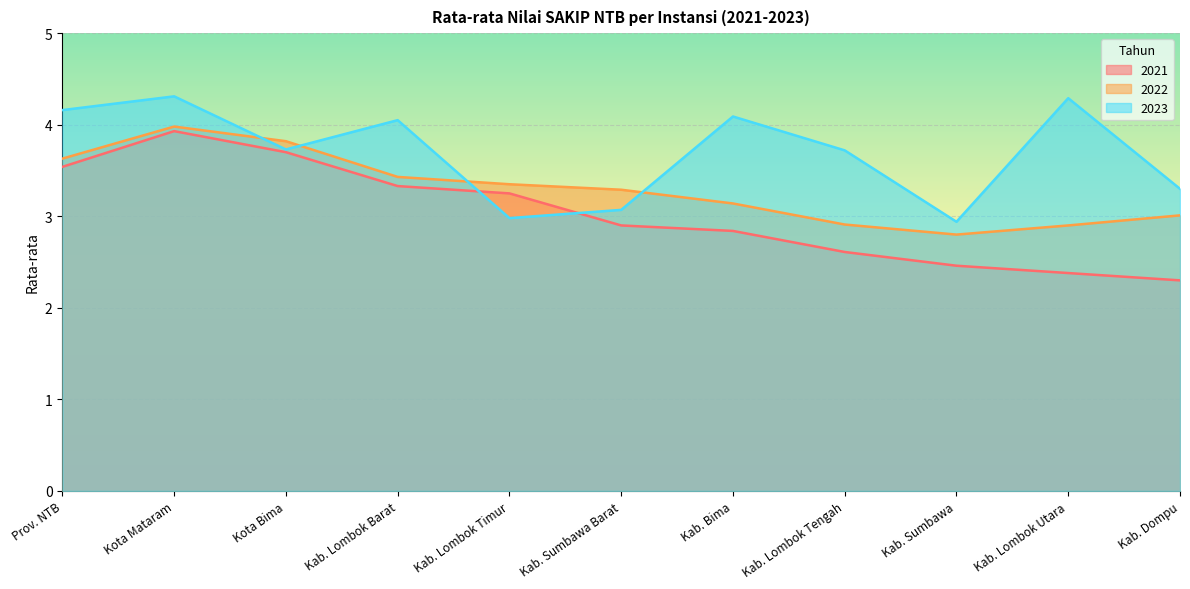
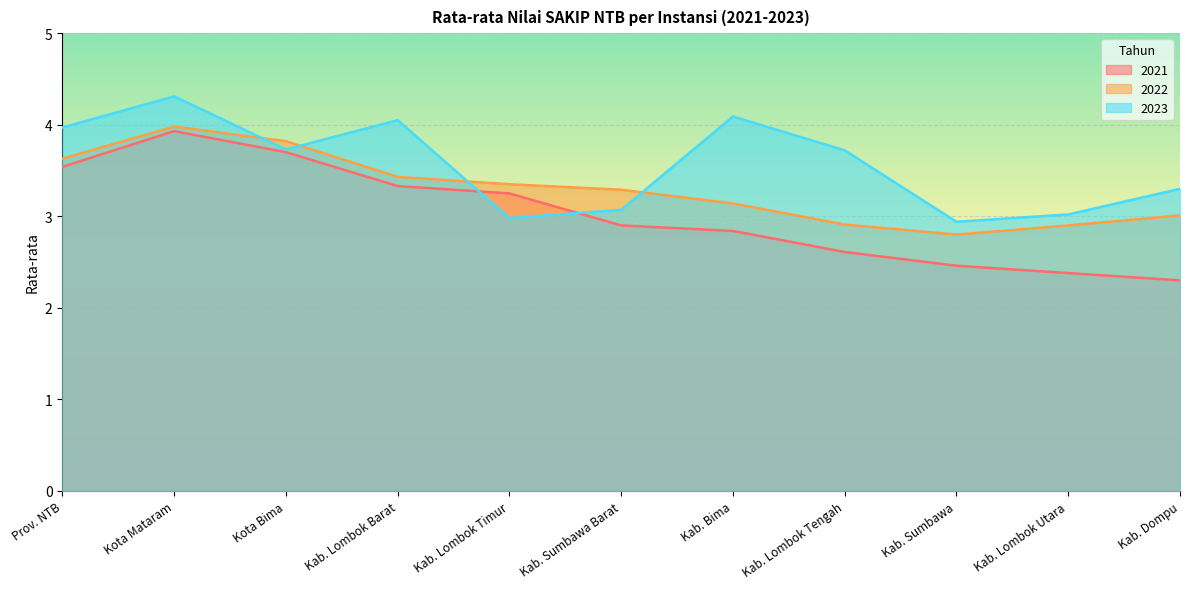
  {
    "2023": {
-     "Prov. NTB": 4.2,
+     "Prov. NTB": 4.0,
      "Kota Mataram": 4.3,
      "Kota Bima": 3.7,
      "Kab. Lombok Barat": 4.1,
      "Kab. Lombok Timur": 3.0,
      "Kab. Sumbawa Barat": 3.1,
      "Kab. Bima": 4.1,
      "Kab. Lombok Tengah": 3.7,
      "Kab. Sumbawa": 2.9,
-     "Kab. Lombok Utara": 4.3,
+     "Kab. Lombok Utara": 3.0,
      "Kab. Dompu": 3.3
    }
  }
